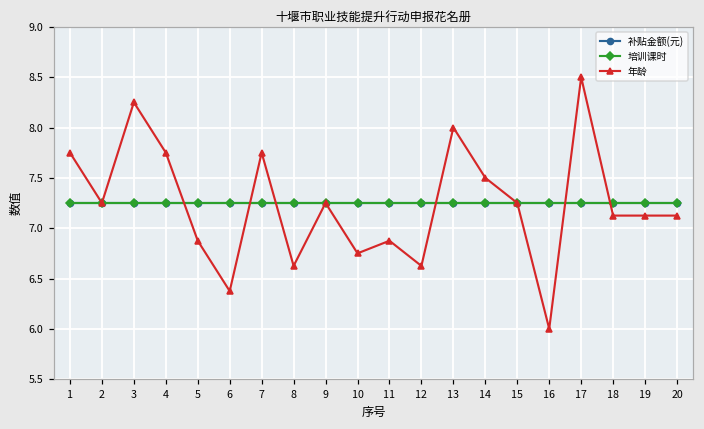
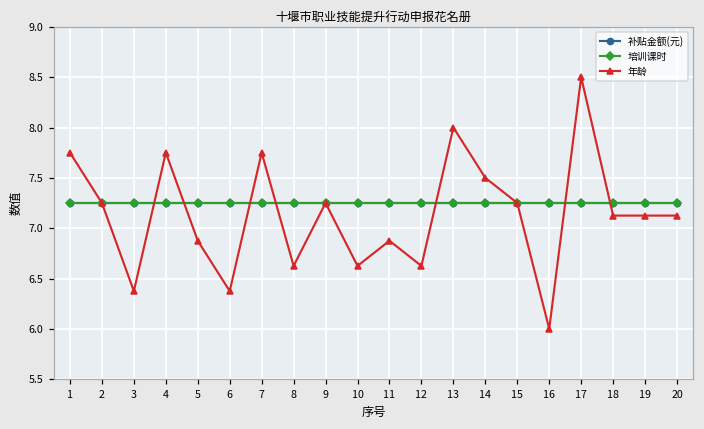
  {
    "培训课时": {
      "1": 7.3,
      "3": 7.3,
      "4": 7.3,
      "5": 7.3,
      "6": 7.3,
      "7": 7.3,
      "8": 7.3,
      "10": 7.3,
      "11": 7.3,
      "12": 7.3,
      "13": 7.3,
      "14": 7.3,
      "16": 7.3,
      "17": 7.3,
      "18": 7.3,
      "19": 7.3,
      "20": 7.3
    },
    "年龄": {
      "1": 7.8,
-     "3": 8.3,
+     "3": 6.4,
      "4": 7.8,
      "5": 6.9,
      "6": 6.4,
      "7": 7.8,
      "8": 6.6,
-     "10": 6.8,
+     "10": 6.6,
      "11": 6.9,
      "12": 6.6,
      "13": 8.0,
      "14": 7.5,
      "16": 6.0,
      "17": 8.5,
      "18": 7.1,
      "19": 7.1,
      "20": 7.1
    }
  }
